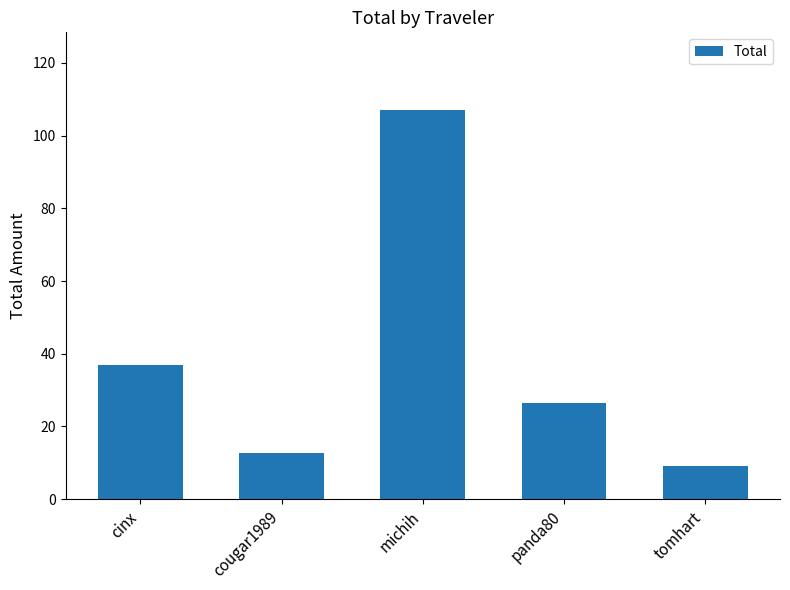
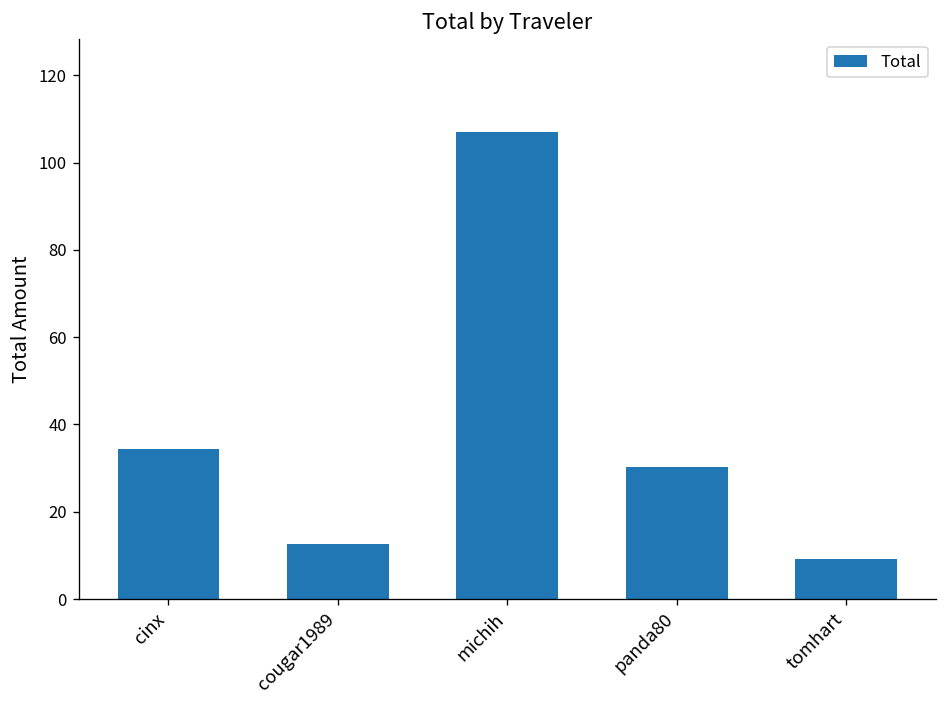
  {
-   "cinx": 37,
+   "cinx": 34,
    "cougar1989": 13,
    "michih": 107,
-   "panda80": 26,
+   "panda80": 30,
    "tomhart": 9
  }
